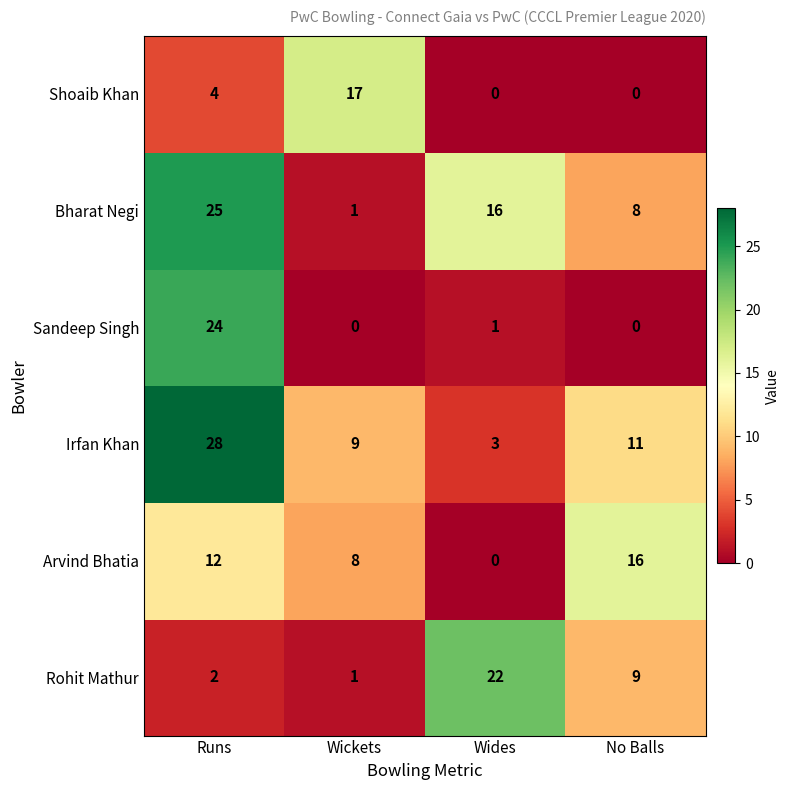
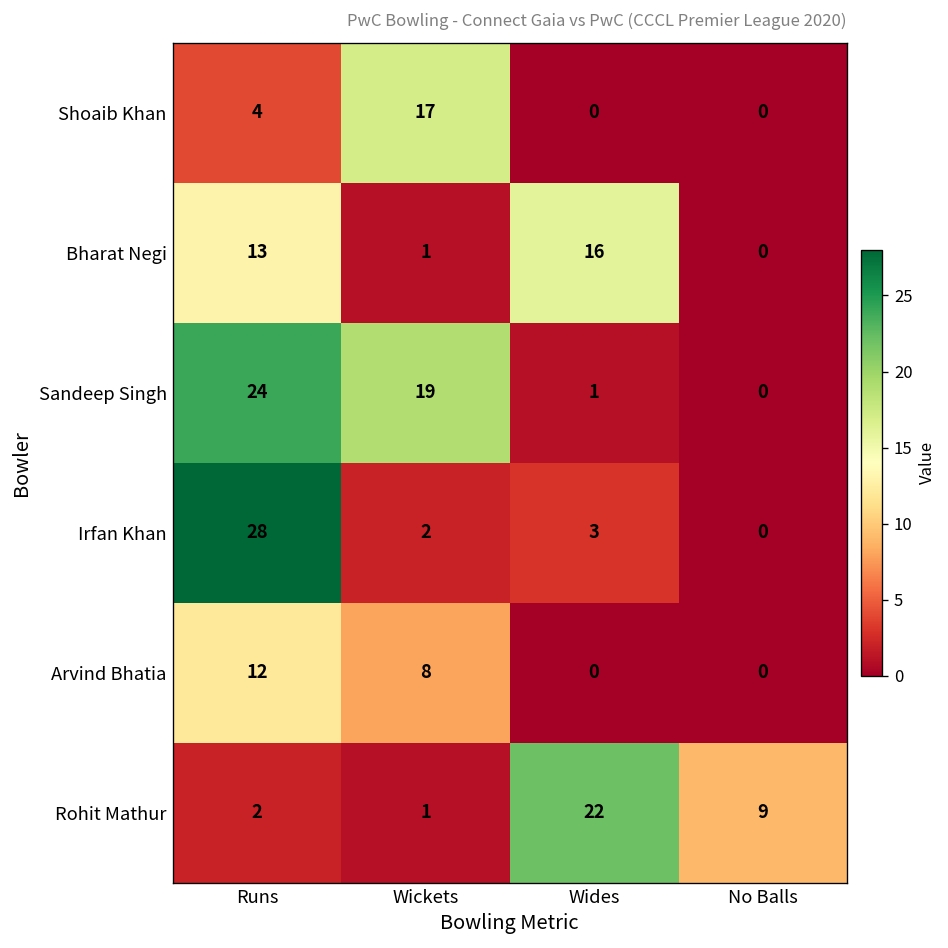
  {
    "Shoaib Khan": {
      "Runs": 4,
      "Wickets": 17,
      "Wides": 0,
      "No Balls": 0
    },
    "Bharat Negi": {
-     "Runs": 25,
+     "Runs": 13,
      "Wickets": 1,
      "Wides": 16,
-     "No Balls": 8
+     "No Balls": 0
    },
    "Sandeep Singh": {
      "Runs": 24,
-     "Wickets": 0,
+     "Wickets": 19,
      "Wides": 1,
      "No Balls": 0
    },
    "Irfan Khan": {
      "Runs": 28,
-     "Wickets": 9,
+     "Wickets": 2,
      "Wides": 3,
-     "No Balls": 11
+     "No Balls": 0
    },
    "Arvind Bhatia": {
      "Runs": 12,
      "Wickets": 8,
      "Wides": 0,
-     "No Balls": 16
+     "No Balls": 0
    },
    "Rohit Mathur": {
      "Runs": 2,
      "Wickets": 1,
      "Wides": 22,
      "No Balls": 9
    }
  }
